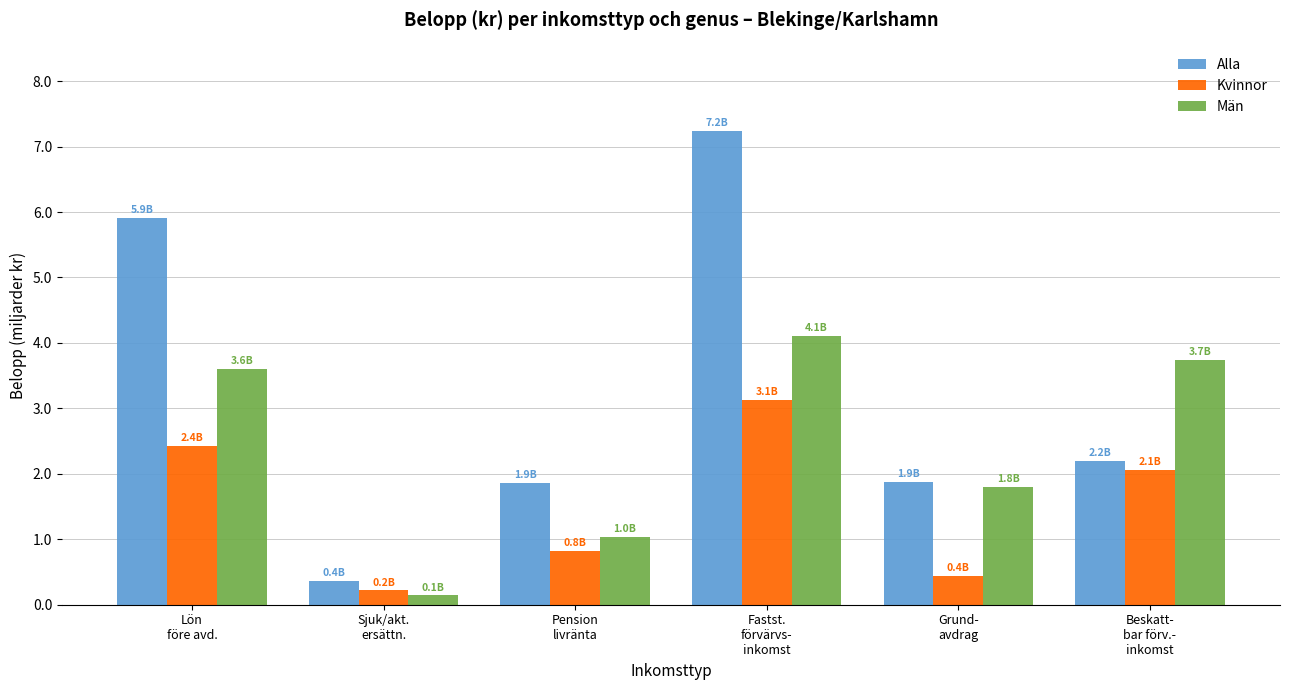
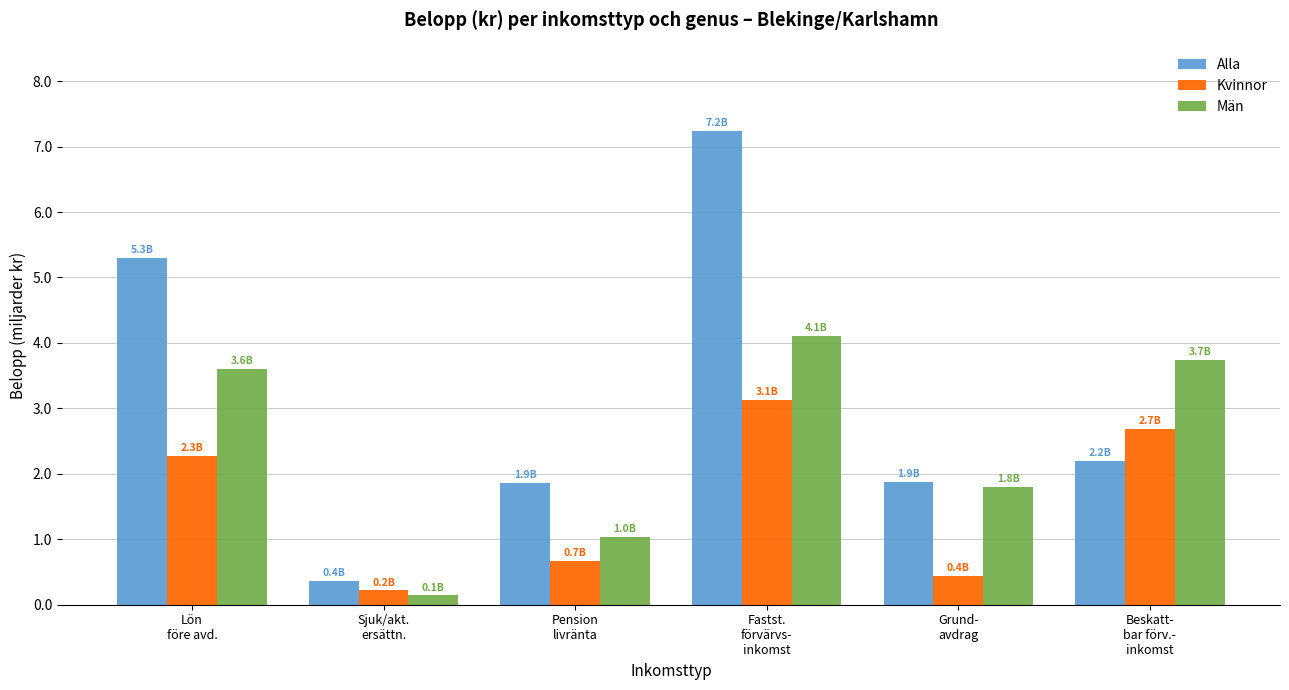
  {
    "Alla": {
-     "Lön före avd.": "5.9B",
+     "Lön före avd.": "5.3B",
      "Sjuk/akt. ersättn.": "0.4B",
      "Pension livränta": "1.9B",
      "Fastst. förvärvs- inkomst": "7.2B",
      "Grund- avdrag": "1.9B",
      "Beskatt- bar förv.- inkomst": "2.2B"
    },
    "Kvinnor": {
-     "Lön före avd.": "2.4B",
+     "Lön före avd.": "2.3B",
      "Sjuk/akt. ersättn.": "0.2B",
-     "Pension livränta": "0.8B",
+     "Pension livränta": "0.7B",
      "Fastst. förvärvs- inkomst": "3.1B",
      "Grund- avdrag": "0.4B",
-     "Beskatt- bar förv.- inkomst": "2.1B"
+     "Beskatt- bar förv.- inkomst": "2.7B"
    },
    "Män": {
      "Lön före avd.": "3.6B",
      "Sjuk/akt. ersättn.": "0.1B",
      "Pension livränta": "1.0B",
      "Fastst. förvärvs- inkomst": "4.1B",
      "Grund- avdrag": "1.8B",
      "Beskatt- bar förv.- inkomst": "3.7B"
    }
  }
